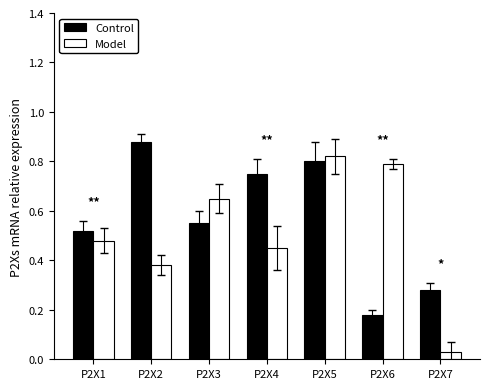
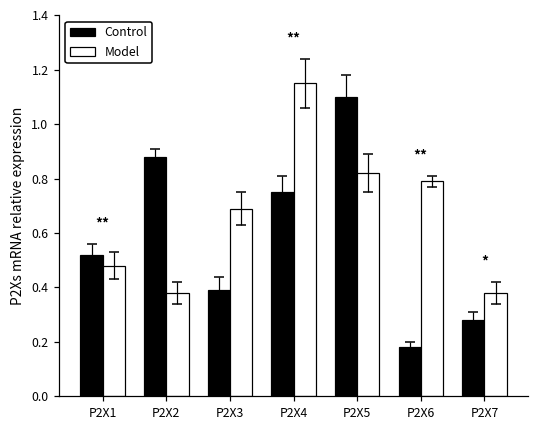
  {
    "Control": {
      "P2X1": 0.52,
      "P2X2": 0.88,
-     "P2X3": 0.55,
+     "P2X3": 0.39,
      "P2X4": 0.75,
-     "P2X5": 0.8,
+     "P2X5": 1.1,
      "P2X6": 0.18,
      "P2X7": 0.28
    },
    "Model": {
      "P2X1": 0.48,
      "P2X2": 0.38,
-     "P2X3": 0.65,
-     "P2X4": 0.45,
+     "P2X3": 0.69,
+     "P2X4": 1.15,
      "P2X5": 0.82,
      "P2X6": 0.79,
-     "P2X7": 0.03
+     "P2X7": 0.38
    }
  }
